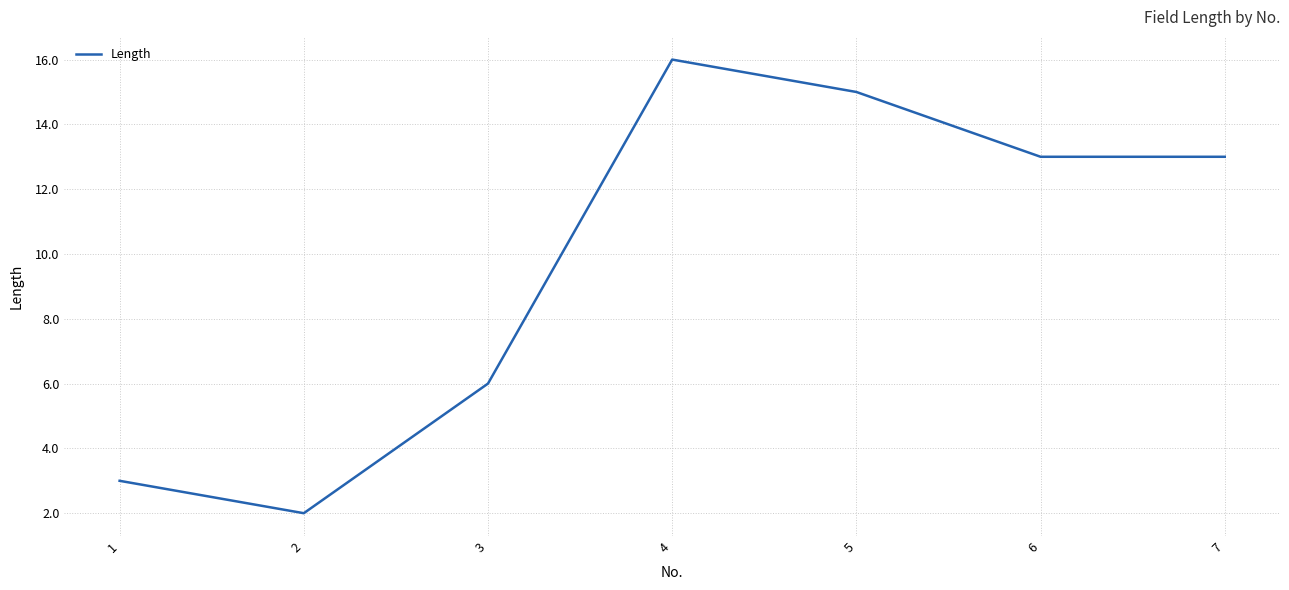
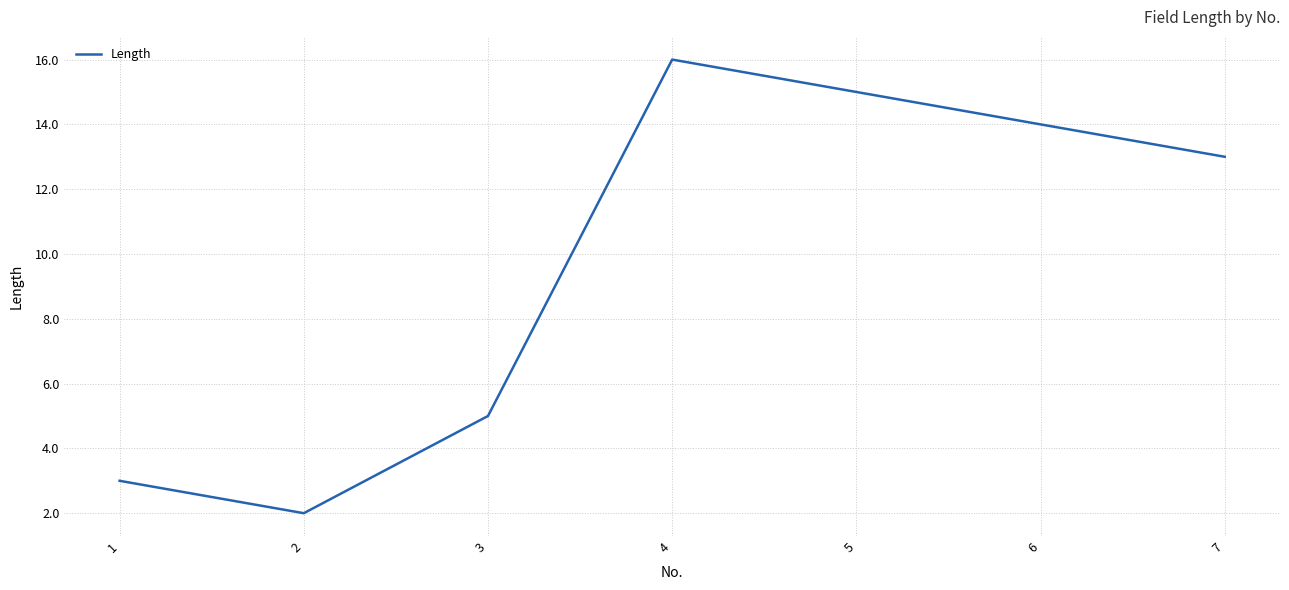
  {
    "1": 3,
    "2": 2,
-   "3": 6,
+   "3": 5,
    "4": 16,
    "5": 15,
-   "6": 13,
+   "6": 14,
    "7": 13
  }
